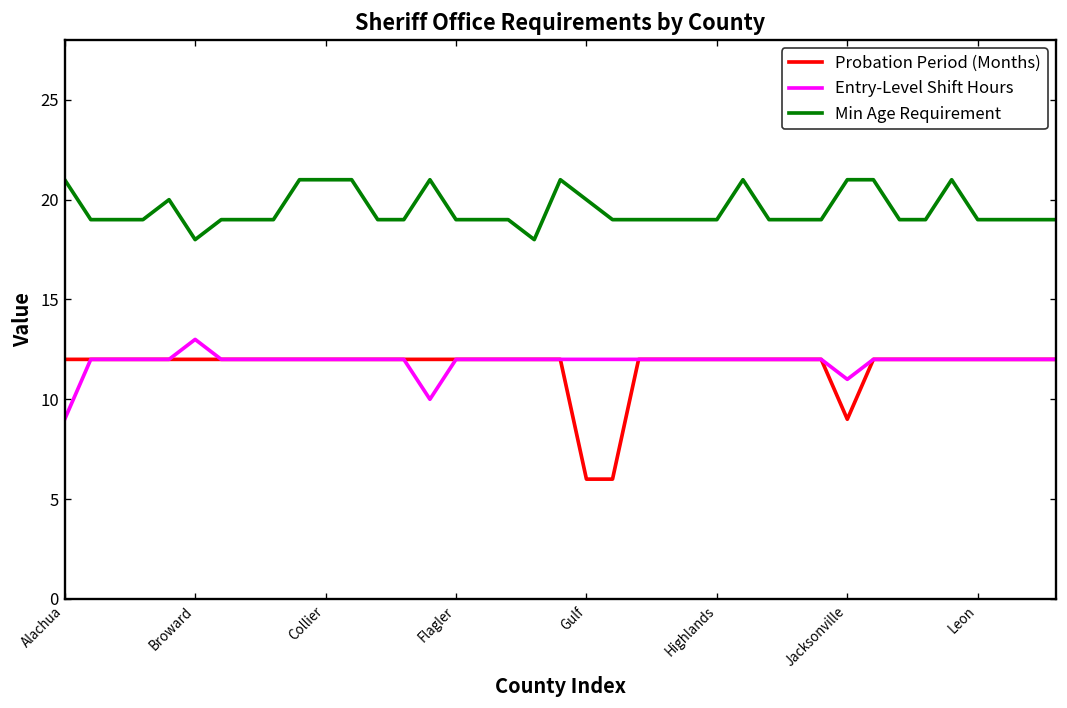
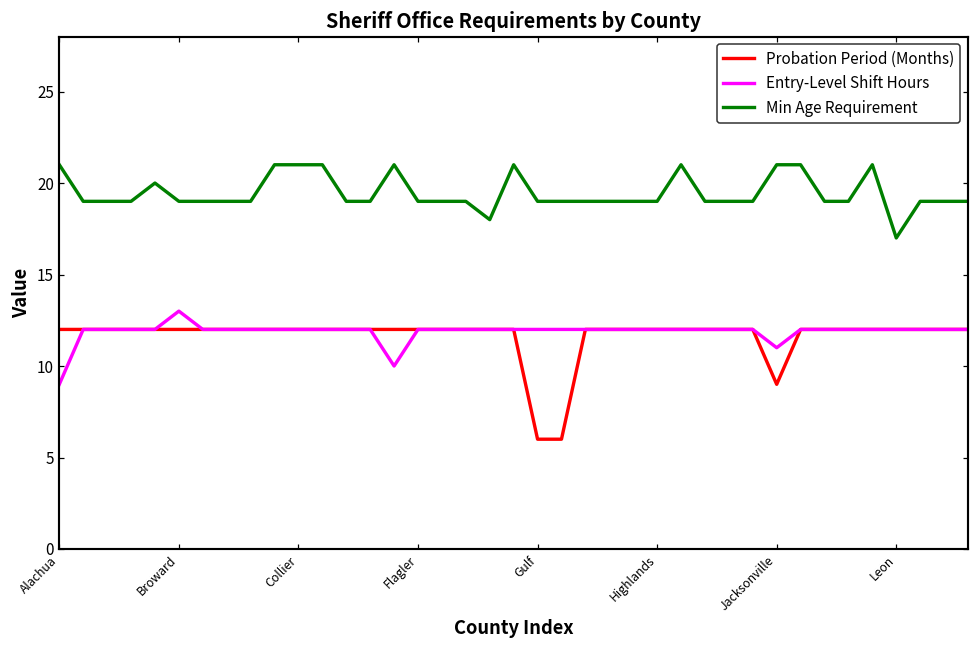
  {
    "Probation Period (Months)": {
      "Alachua": 12,
      "Broward": 12,
      "Gulf": 6,
      "Jacksonville": 9
    },
    "Entry-Level Shift Hours": {
      "Alachua": 9,
      "Broward": 13,
      "Gulf": 12,
      "Jacksonville": 11
    },
    "Min Age Requirement": {
      "Alachua": 21,
-     "Broward": 18,
+     "Broward": 19,
      "Collier": 21,
      "Flagler": 19,
-     "Gulf": 20,
+     "Gulf": 19,
      "Highlands": 19,
      "Jacksonville": 21,
-     "Leon": 19
+     "Leon": 17
    }
  }
